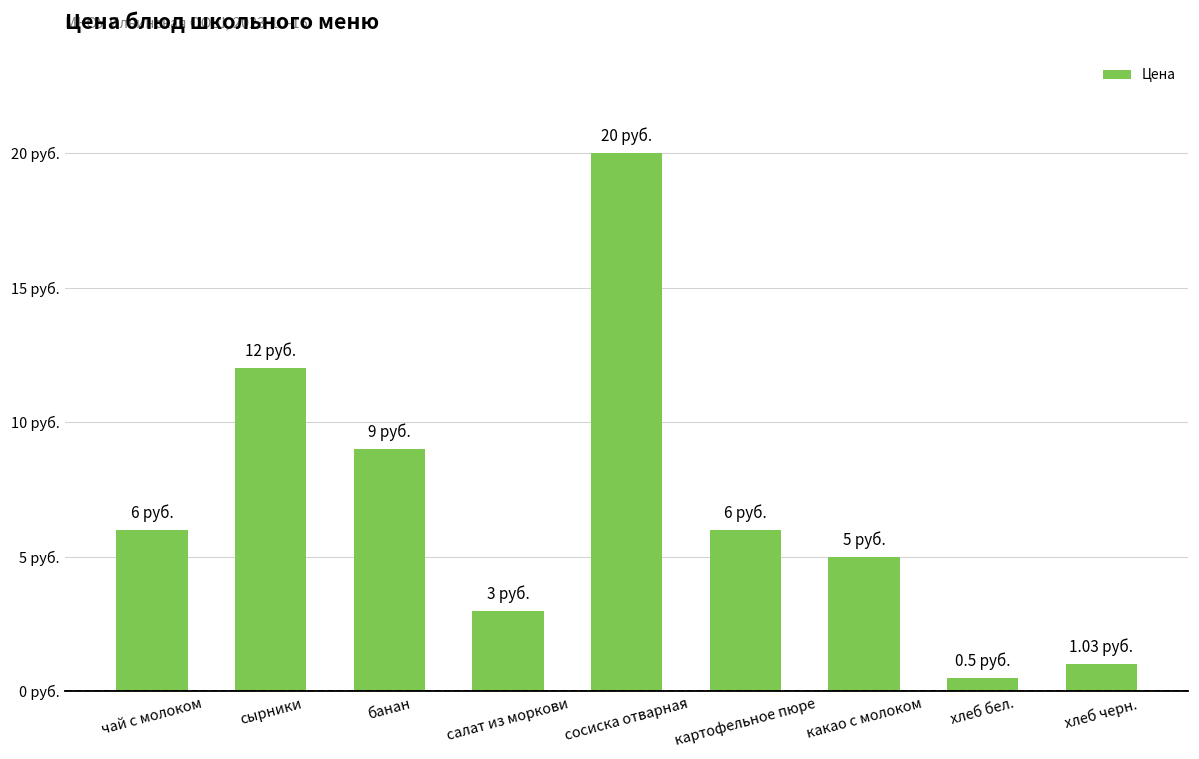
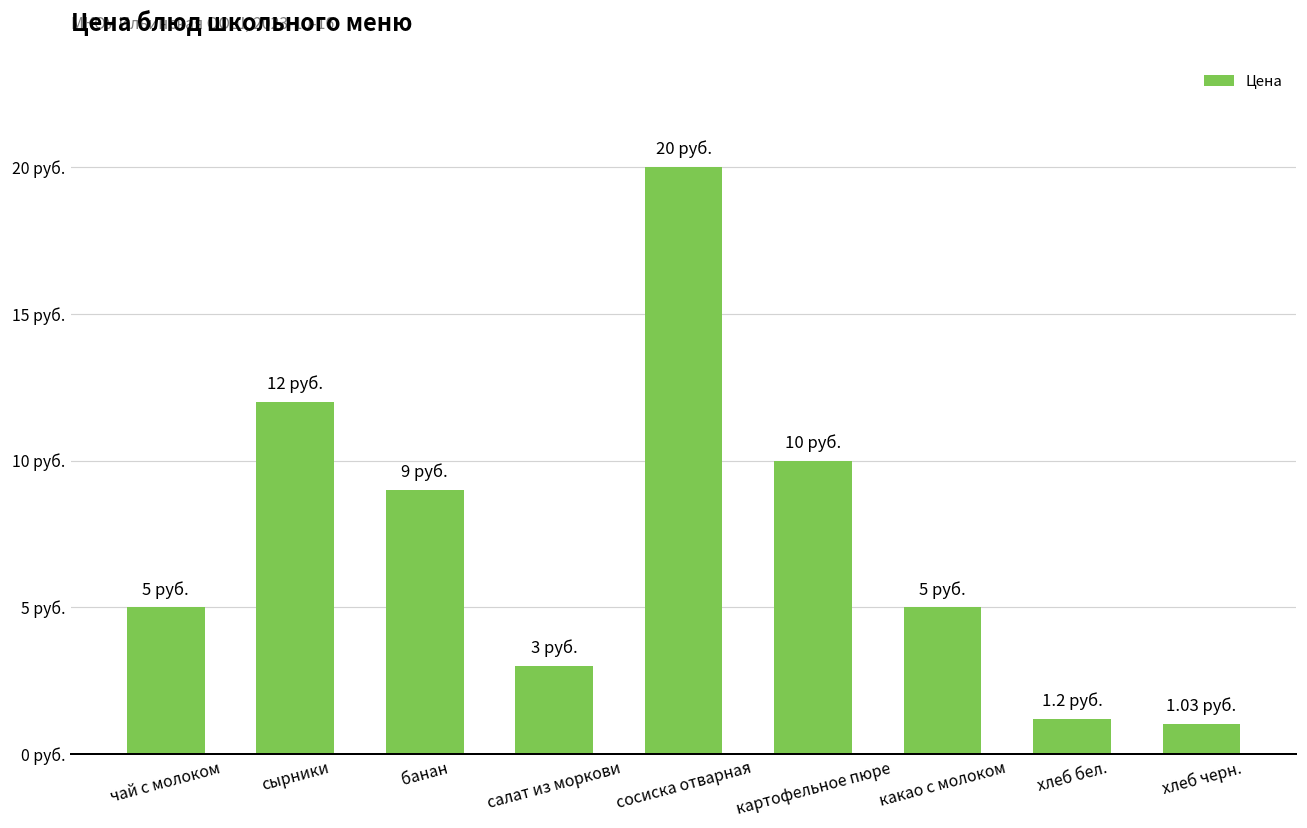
  {
-   "чай с молоком": 6,
+   "чай с молоком": 5,
    "сырники": 12,
    "банан": 9,
    "салат из моркови": 3,
    "сосиска отварная": 20,
-   "картофельное пюре": 6,
+   "картофельное пюре": 10,
    "какао с молоком": 5,
-   "хлеб бел.": 0.5,
+   "хлеб бел.": 1.2,
    "хлеб черн.": 1.03
  }
